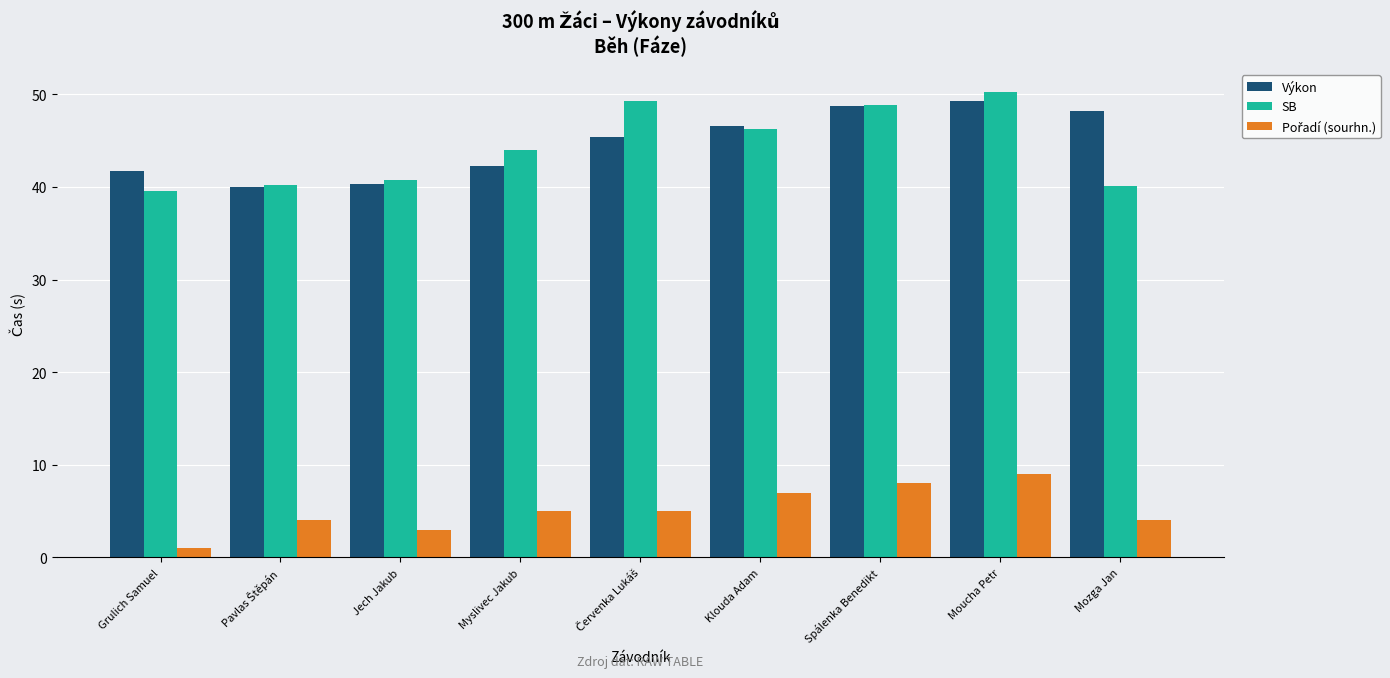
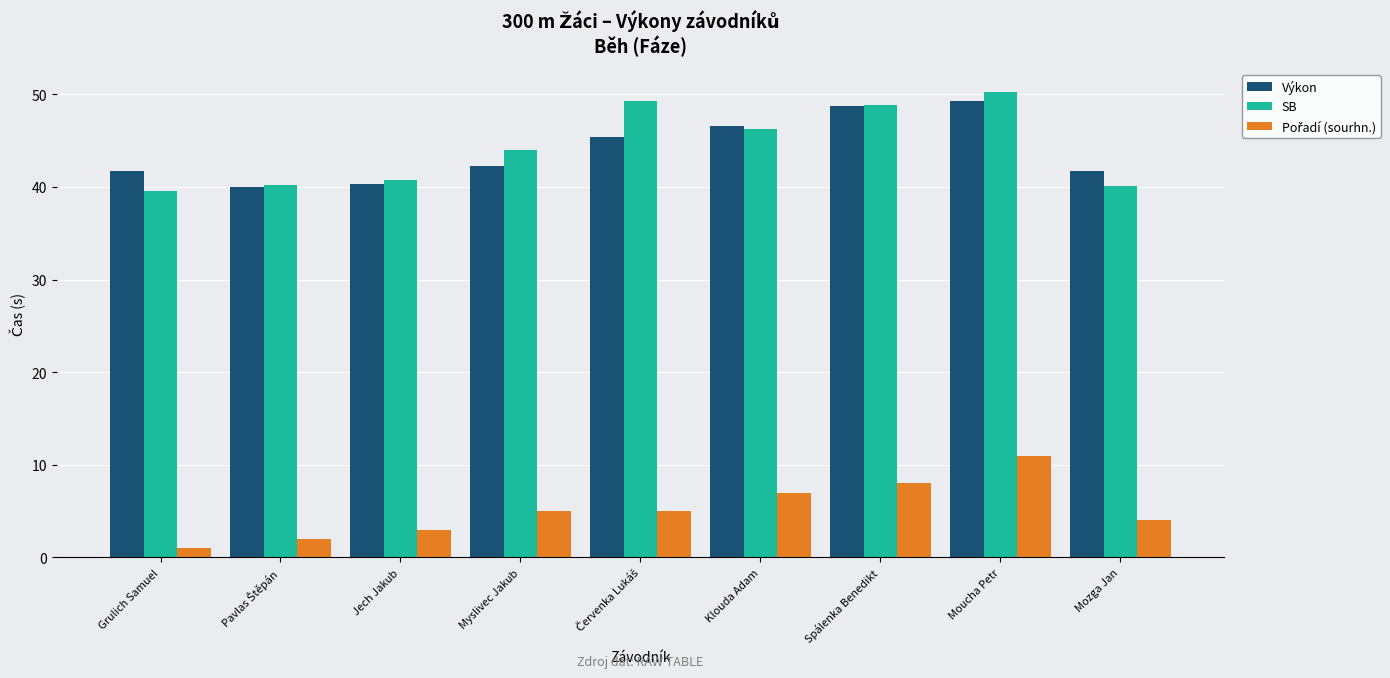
  {
    "Výkon": {
      "Grulich Samuel": 42,
      "Pavlas Štěpán": 40,
      "Jech Jakub": 40,
      "Myslivec Jakub": 42,
      "Červenka Lukáš": 45,
      "Klouda Adam": 47,
      "Spálenka Benedikt": 49,
      "Moucha Petr": 49,
-     "Mozga Jan": 48
+     "Mozga Jan": 42
    },
    "SB": {
      "Grulich Samuel": 40,
      "Pavlas Štěpán": 40,
      "Jech Jakub": 41,
      "Myslivec Jakub": 44,
      "Červenka Lukáš": 49,
      "Klouda Adam": 46,
      "Spálenka Benedikt": 49,
      "Moucha Petr": 50,
      "Mozga Jan": 40
    },
    "Pořadí (sourhn.)": {
      "Grulich Samuel": 1,
-     "Pavlas Štěpán": 4,
+     "Pavlas Štěpán": 2,
      "Jech Jakub": 3,
      "Myslivec Jakub": 5,
      "Červenka Lukáš": 5,
      "Klouda Adam": 7,
      "Spálenka Benedikt": 8,
-     "Moucha Petr": 9,
+     "Moucha Petr": 11,
      "Mozga Jan": 4
    }
  }
